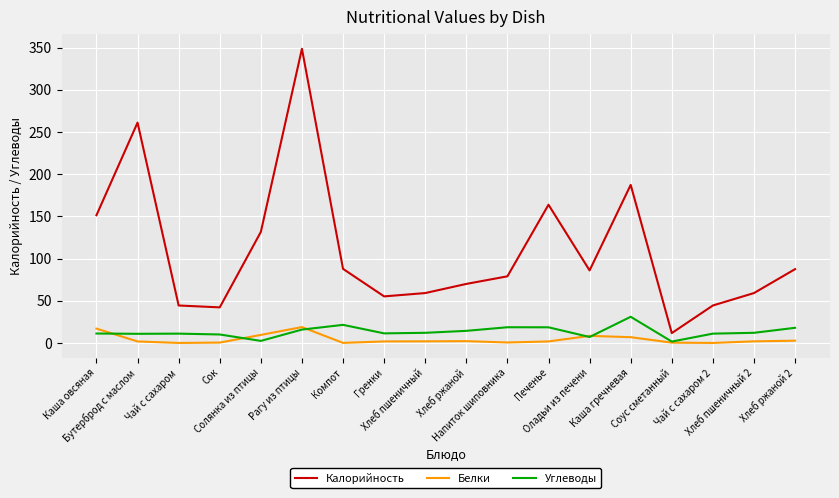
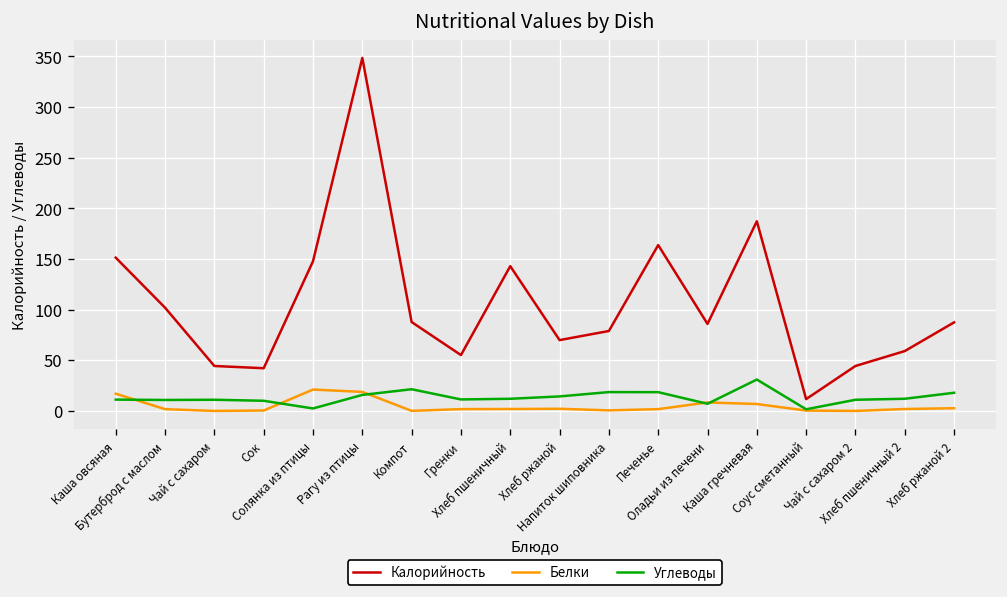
  {
    "Калорийность": {
      "Каша овсяная": 150,
-     "Бутерброд с маслом": 260,
+     "Бутерброд с маслом": 100,
      "Чай с сахаром": 40,
      "Сок": 40,
-     "Солянка из птицы": 130,
+     "Солянка из птицы": 150,
      "Рагу из птицы": 350,
      "Компот": 90,
      "Гренки": 60,
-     "Хлеб пшеничный": 60,
+     "Хлеб пшеничный": 140,
      "Хлеб ржаной": 70,
      "Напиток шиповника": 80,
      "Печенье": 160,
      "Оладьи из печени": 90,
      "Каша гречневая": 190,
      "Соус сметанный": 10,
      "Чай с сахаром 2": 40,
      "Хлеб пшеничный 2": 60,
      "Хлеб ржаной 2": 90
    },
    "Белки": {
      "Каша овсяная": 20,
      "Бутерброд с маслом": 0,
      "Чай с сахаром": 0,
      "Сок": 0,
-     "Солянка из птицы": 10,
+     "Солянка из птицы": 20,
      "Компот": 0,
      "Гренки": 0,
      "Хлеб пшеничный": 0,
      "Хлеб ржаной": 0,
      "Напиток шиповника": 0,
      "Печенье": 0,
      "Каша гречневая": 10,
      "Чай с сахаром 2": 0,
      "Хлеб пшеничный 2": 0,
      "Хлеб ржаной 2": 0
    },
    "Углеводы": {
      "Каша овсяная": 10,
      "Бутерброд с маслом": 10,
      "Чай с сахаром": 10,
      "Сок": 10,
      "Солянка из птицы": 0,
      "Компот": 20,
      "Гренки": 10,
      "Хлеб пшеничный": 10,
      "Хлеб ржаной": 10,
      "Напиток шиповника": 20,
      "Печенье": 20,
      "Каша гречневая": 30,
      "Чай с сахаром 2": 10,
      "Хлеб пшеничный 2": 10,
      "Хлеб ржаной 2": 20
    }
  }
